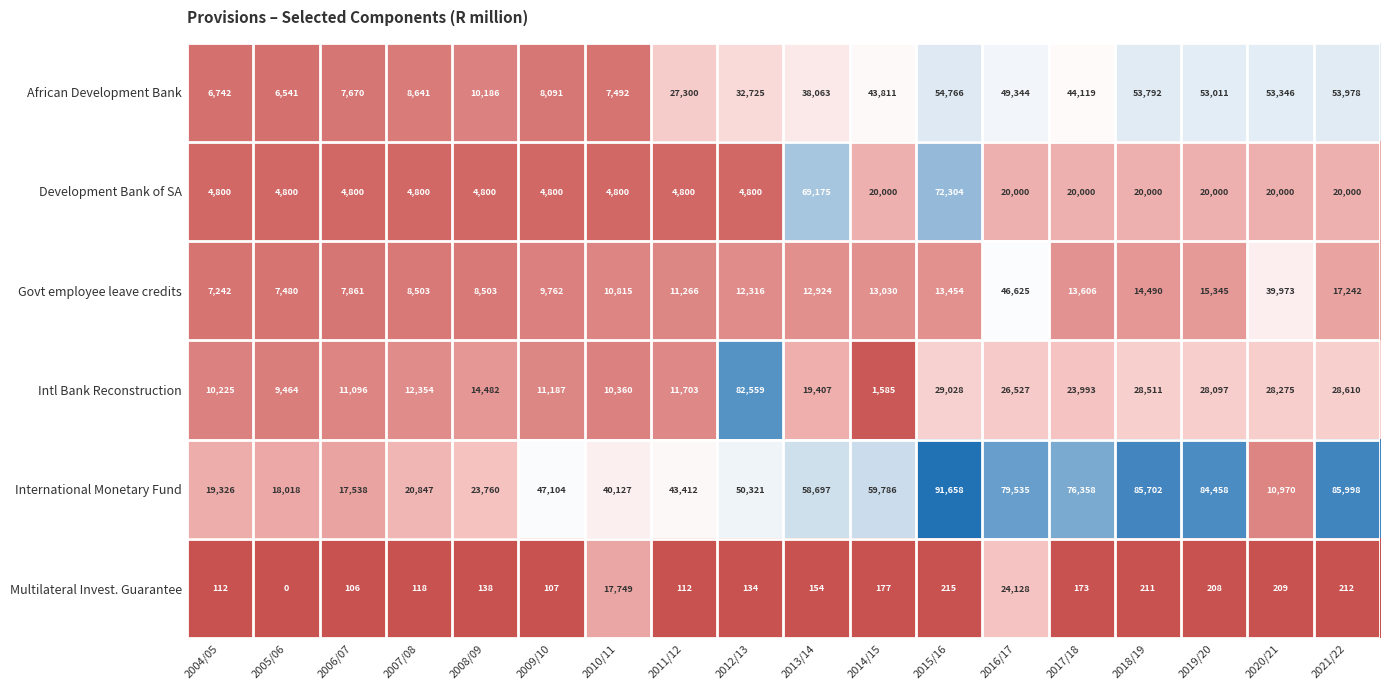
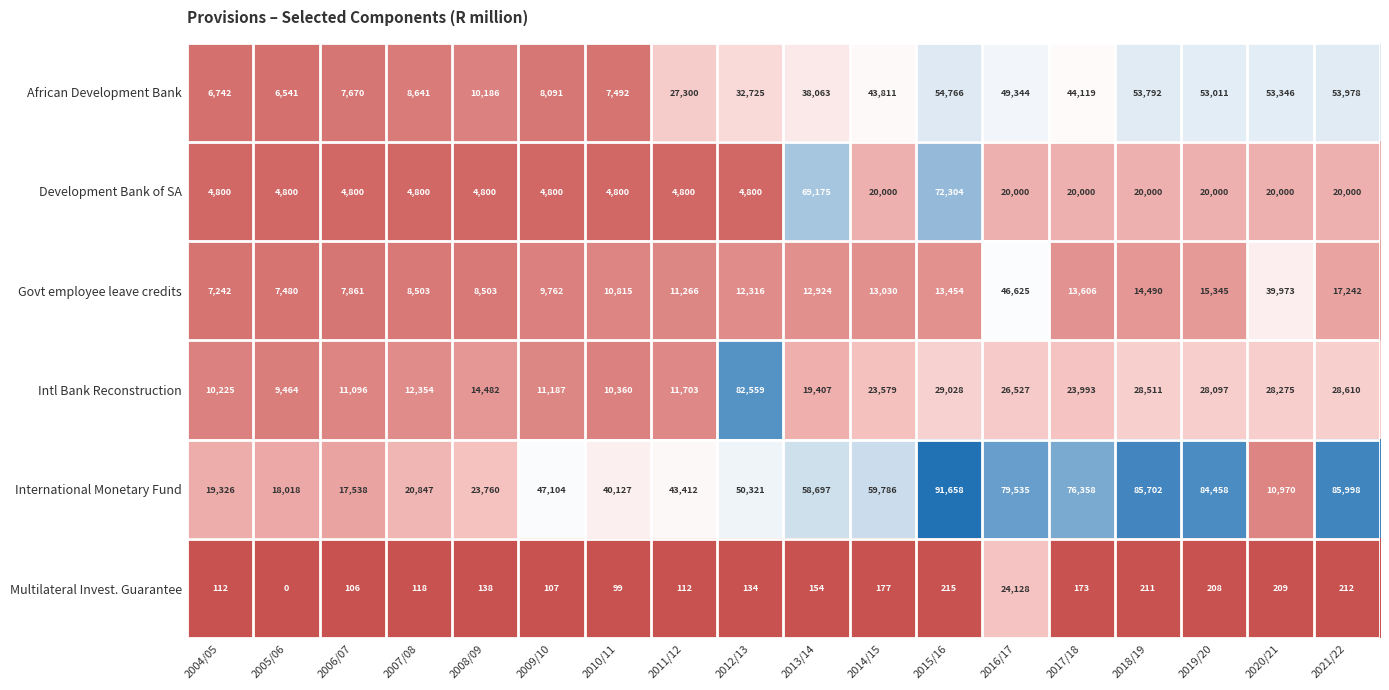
  {
    "African Development Bank": {
      "2004/05": "6,742",
      "2005/06": "6,541",
      "2006/07": "7,670",
      "2007/08": "8,641",
      "2008/09": "10,186",
      "2009/10": "8,091",
      "2010/11": "7,492",
      "2011/12": "27,300",
      "2012/13": "32,725",
      "2013/14": "38,063",
      "2014/15": "43,811",
      "2015/16": "54,766",
      "2016/17": "49,344",
      "2017/18": "44,119",
      "2018/19": "53,792",
      "2019/20": "53,011",
      "2020/21": "53,346",
      "2021/22": "53,978"
    },
    "Development Bank of SA": {
      "2004/05": "4,800",
      "2005/06": "4,800",
      "2006/07": "4,800",
      "2007/08": "4,800",
      "2008/09": "4,800",
      "2009/10": "4,800",
      "2010/11": "4,800",
      "2011/12": "4,800",
      "2012/13": "4,800",
      "2013/14": "69,175",
      "2014/15": "20,000",
      "2015/16": "72,304",
      "2016/17": "20,000",
      "2017/18": "20,000",
      "2018/19": "20,000",
      "2019/20": "20,000",
      "2020/21": "20,000",
      "2021/22": "20,000"
    },
    "Govt employee leave credits": {
      "2004/05": "7,242",
      "2005/06": "7,480",
      "2006/07": "7,861",
      "2007/08": "8,503",
      "2008/09": "8,503",
      "2009/10": "9,762",
      "2010/11": "10,815",
      "2011/12": "11,266",
      "2012/13": "12,316",
      "2013/14": "12,924",
      "2014/15": "13,030",
      "2015/16": "13,454",
      "2016/17": "46,625",
      "2017/18": "13,606",
      "2018/19": "14,490",
      "2019/20": "15,345",
      "2020/21": "39,973",
      "2021/22": "17,242"
    },
    "Intl Bank Reconstruction": {
      "2004/05": "10,225",
      "2005/06": "9,464",
      "2006/07": "11,096",
      "2007/08": "12,354",
      "2008/09": "14,482",
      "2009/10": "11,187",
      "2010/11": "10,360",
      "2011/12": "11,703",
      "2012/13": "82,559",
      "2013/14": "19,407",
-     "2014/15": "1,585",
+     "2014/15": "23,579",
      "2015/16": "29,028",
      "2016/17": "26,527",
      "2017/18": "23,993",
      "2018/19": "28,511",
      "2019/20": "28,097",
      "2020/21": "28,275",
      "2021/22": "28,610"
    },
    "International Monetary Fund": {
      "2004/05": "19,326",
      "2005/06": "18,018",
      "2006/07": "17,538",
      "2007/08": "20,847",
      "2008/09": "23,760",
      "2009/10": "47,104",
      "2010/11": "40,127",
      "2011/12": "43,412",
      "2012/13": "50,321",
      "2013/14": "58,697",
      "2014/15": "59,786",
      "2015/16": "91,658",
      "2016/17": "79,535",
      "2017/18": "76,358",
      "2018/19": "85,702",
      "2019/20": "84,458",
      "2020/21": "10,970",
      "2021/22": "85,998"
    },
    "Multilateral Invest. Guarantee": {
      "2004/05": "112",
      "2005/06": "0",
      "2006/07": "106",
      "2007/08": "118",
      "2008/09": "138",
      "2009/10": "107",
-     "2010/11": "17,749",
+     "2010/11": "99",
      "2011/12": "112",
      "2012/13": "134",
      "2013/14": "154",
      "2014/15": "177",
      "2015/16": "215",
      "2016/17": "24,128",
      "2017/18": "173",
      "2018/19": "211",
      "2019/20": "208",
      "2020/21": "209",
      "2021/22": "212"
    }
  }
